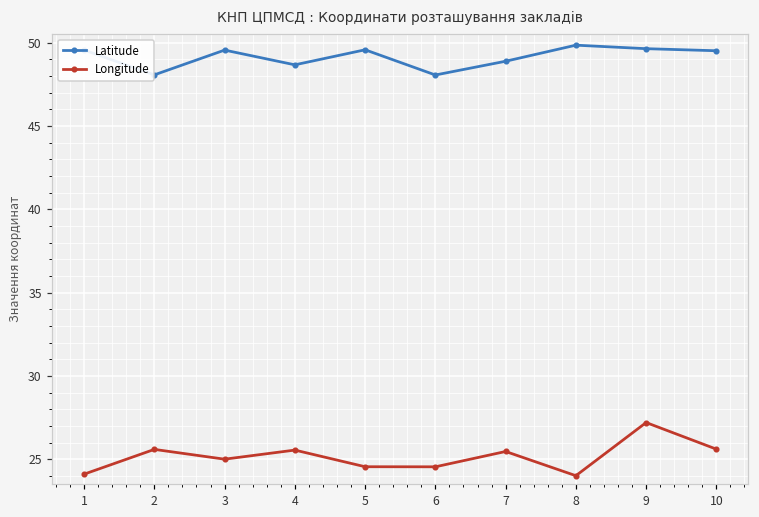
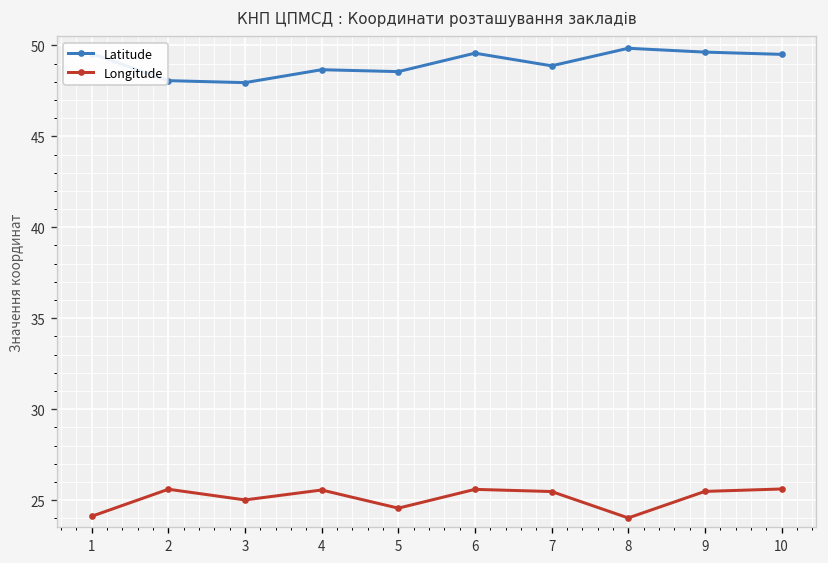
  {
    "Latitude": {
      "2": 48.1,
-     "3": 49.5,
+     "3": 48.0,
      "4": 48.7,
-     "5": 49.6,
-     "6": 48.1,
+     "5": 48.6,
+     "6": 49.6,
      "7": 48.9,
      "8": 49.8,
      "9": 49.6,
      "10": 49.5
    },
    "Longitude": {
      "1": 24.1,
      "2": 25.6,
      "3": 25.0,
      "4": 25.6,
      "5": 24.6,
-     "6": 24.5,
+     "6": 25.6,
      "7": 25.5,
      "8": 24.0,
-     "9": 27.2,
+     "9": 25.5,
      "10": 25.6
    }
  }
